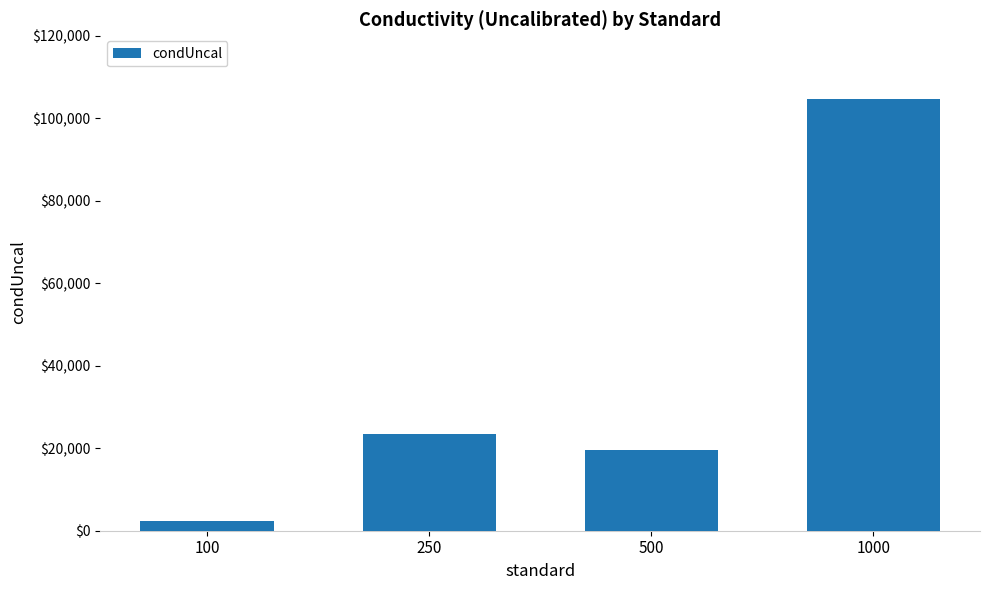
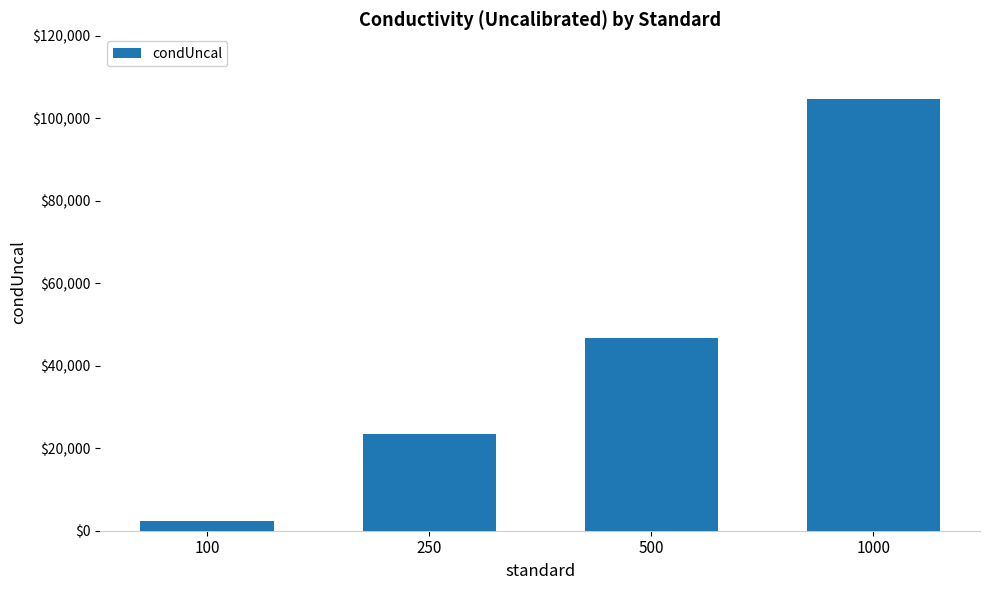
  {
    "100": "$2,000",
    "250": "$23,000",
-   "500": "$20,000",
+   "500": "$47,000",
    "1000": "$105,000"
  }
